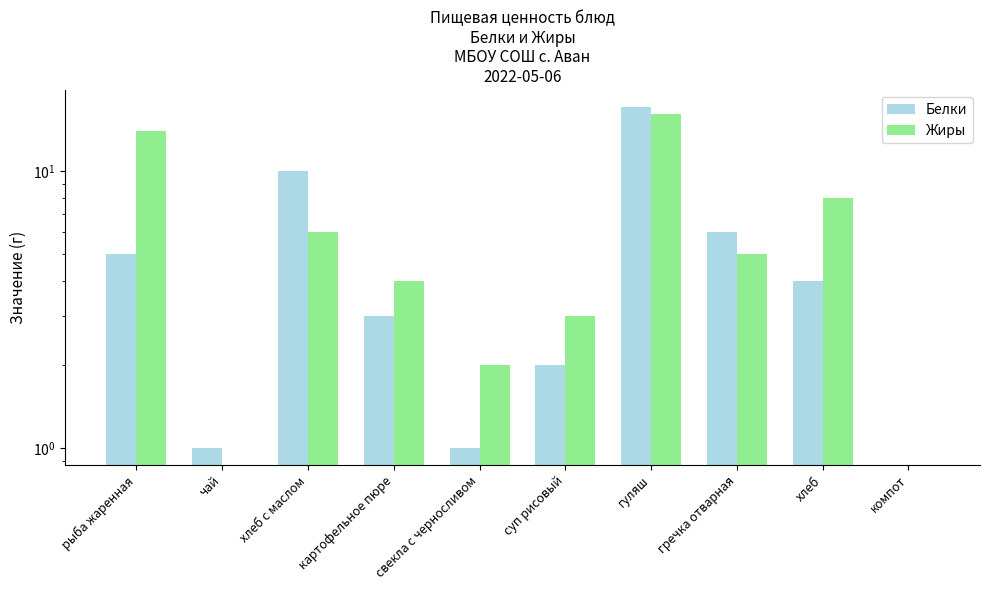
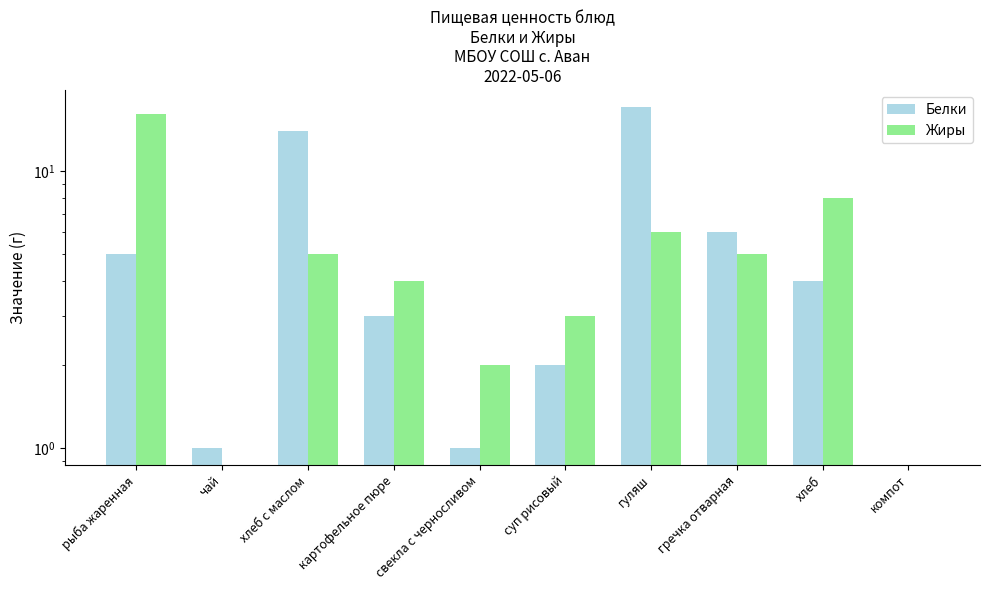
  {
    "Белки": {
      "рыба жаренная": 5,
      "чай": 1,
-     "хлеб с маслом": 10,
+     "хлеб с маслом": 14,
      "картофельное пюре": 3,
      "свекла с черносливом": 1,
      "суп рисовый": 2,
      "гуляш": 17,
      "гречка отварная": 6,
      "хлеб": 4
    },
    "Жиры": {
-     "рыба жаренная": 14,
-     "хлеб с маслом": 6,
+     "рыба жаренная": 16,
+     "хлеб с маслом": 5,
      "картофельное пюре": 4,
      "свекла с черносливом": 2,
      "суп рисовый": 3,
-     "гуляш": 16,
+     "гуляш": 6,
      "гречка отварная": 5,
      "хлеб": 8
    }
  }
